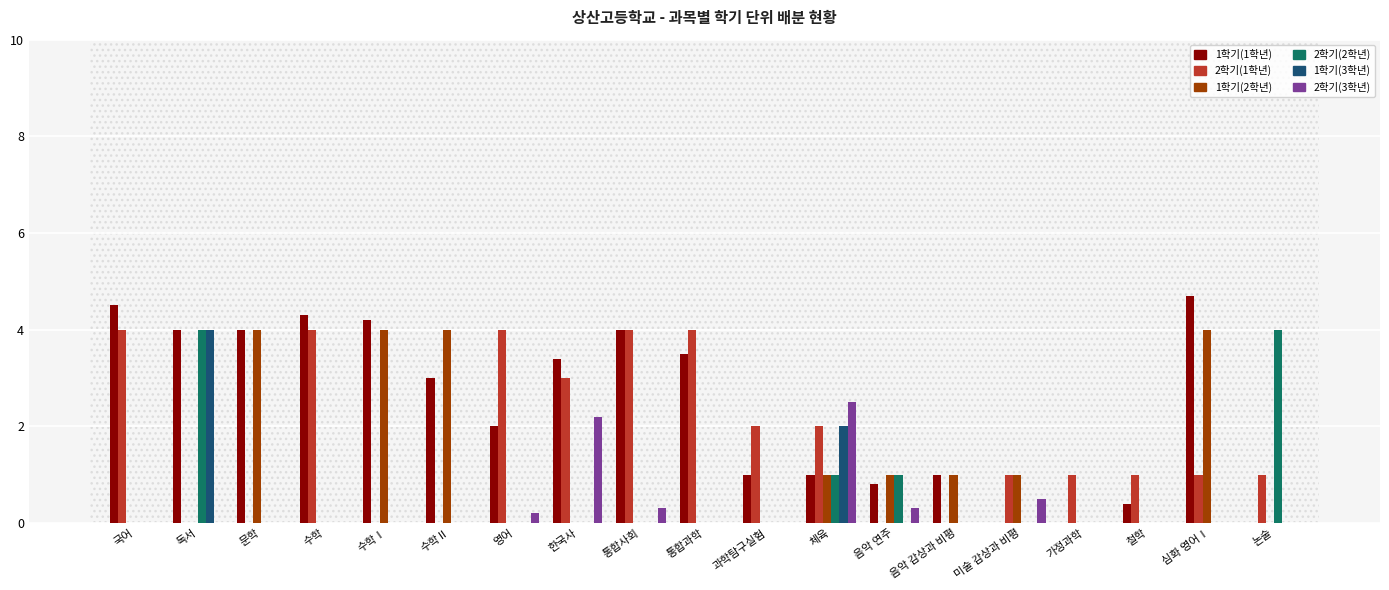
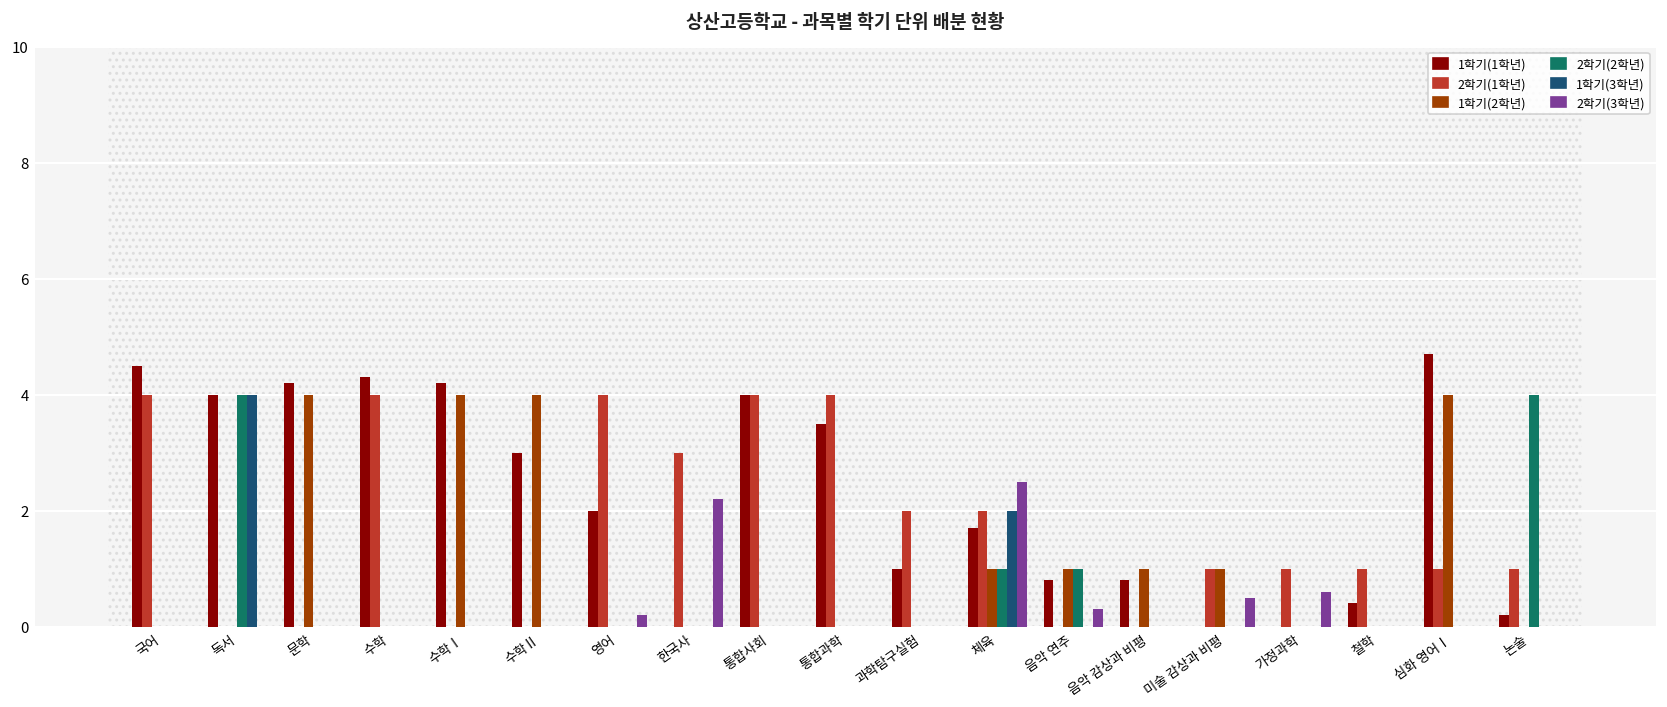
  {
    "1학기(1학년)": {
      "국어": 4.5,
      "독서": 4.0,
-     "문학": 4.0,
+     "문학": 4.2,
      "수학": 4.3,
      "수학Ⅰ": 4.2,
      "수학Ⅱ": 3.0,
      "영어": 2.0,
-     "한국사": 3.4,
+     "한국사": 0.0,
      "통합사회": 4.0,
      "통합과학": 3.5,
      "과학탐구실험": 1.0,
-     "체육": 1.0,
+     "체육": 1.7,
      "음악 연주": 0.8,
-     "음악 감상과 비평": 1.0,
+     "음악 감상과 비평": 0.8,
      "미술 감상과 비평": 0.0,
      "가정과학": 0.0,
      "철학": 0.4,
      "심화 영어Ⅰ": 4.7,
-     "논술": 0.0
+     "논술": 0.2
    },
    "2학기(3학년)": {
      "국어": 0.0,
      "독서": 0.0,
      "문학": 0.0,
      "수학": 0.0,
      "수학Ⅰ": 0.0,
      "수학Ⅱ": 0.0,
      "영어": 0.2,
      "한국사": 2.2,
-     "통합사회": 0.3,
+     "통합사회": 0.0,
      "통합과학": 0.0,
      "과학탐구실험": 0.0,
      "체육": 2.5,
      "음악 연주": 0.3,
      "음악 감상과 비평": 0.0,
      "미술 감상과 비평": 0.5,
-     "가정과학": 0.0,
+     "가정과학": 0.6,
      "철학": 0.0,
      "심화 영어Ⅰ": 0.0,
      "논술": 0.0
    }
  }
